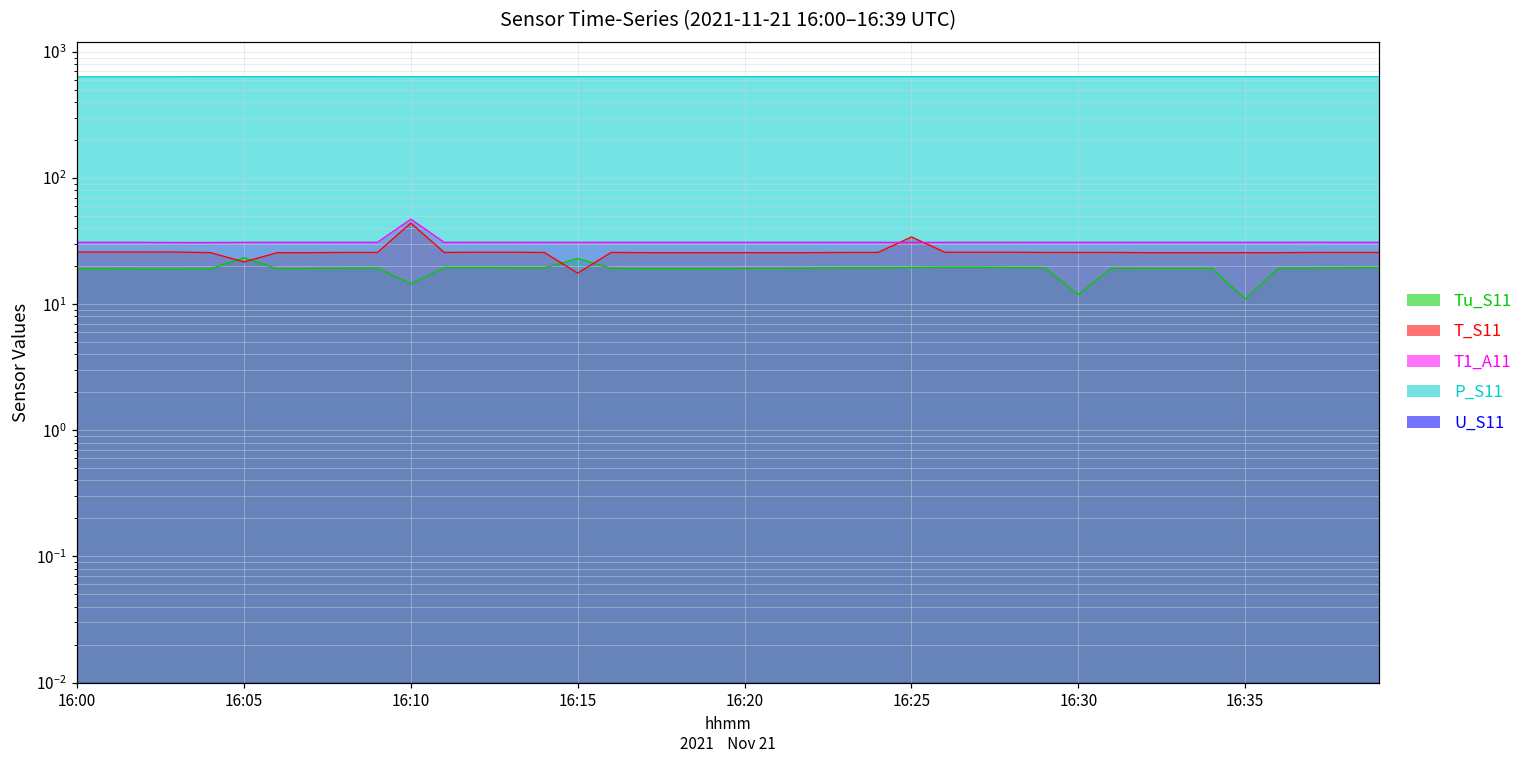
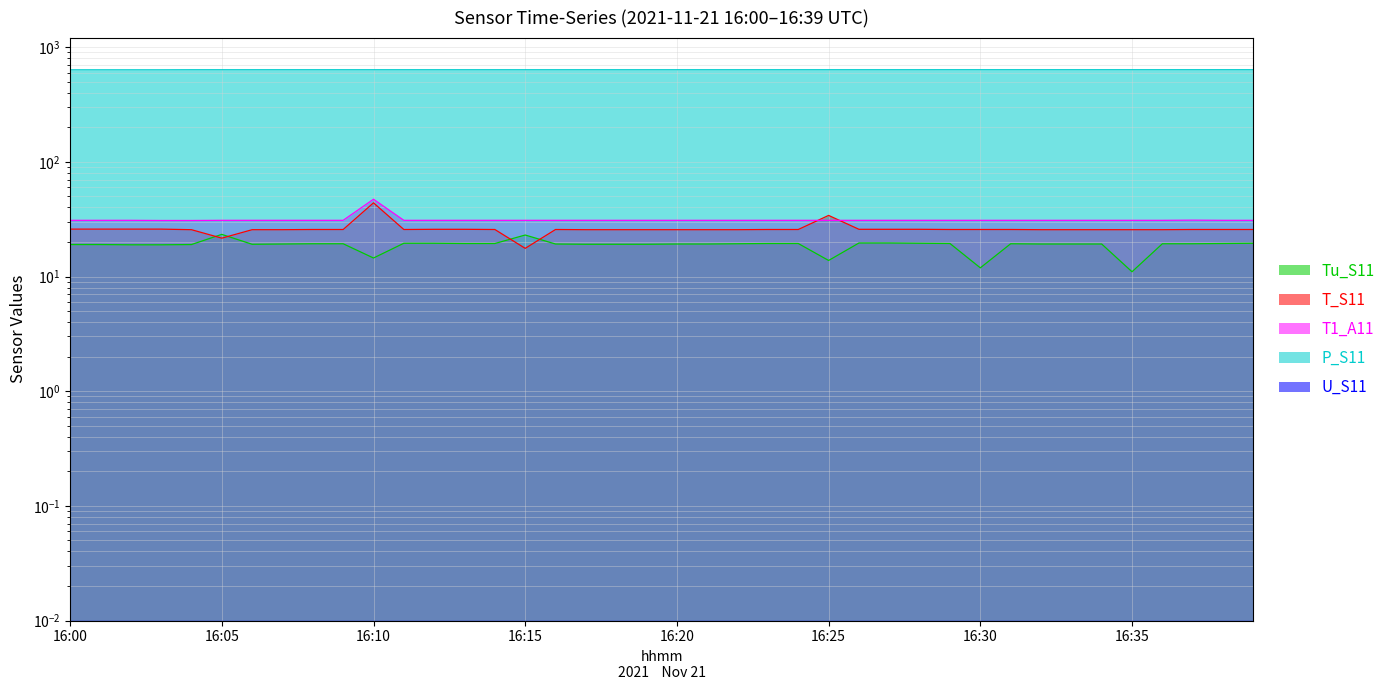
  {
    "Tu_S11": {
      "16:00": 19,
      "16:05": 23,
      "16:10": 15,
      "16:15": 23,
      "16:20": 19,
-     "16:25": 20,
+     "16:25": 14,
      "16:30": 12,
      "16:35": 11
    },
    "T_S11": {
      "16:00": 26,
      "16:05": 22,
      "16:10": 44,
      "16:15": 18,
      "16:20": 26,
      "16:25": 34,
      "16:30": 26,
      "16:35": 26
    },
    "T1_A11": {
      "16:00": 31,
      "16:05": 31,
      "16:10": 47,
      "16:15": 31,
      "16:20": 31,
      "16:25": 31,
      "16:30": 31,
      "16:35": 31
    },
    "P_S11": {
      "16:00": 600,
      "16:05": 600,
      "16:10": 600,
      "16:15": 600,
      "16:20": 600,
      "16:25": 600,
      "16:30": 600,
      "16:35": 600
    },
    "U_S11": {
      "16:00": 0.010,
      "16:05": 0.010,
      "16:10": 0.010,
      "16:15": 0.010,
      "16:20": 0.010,
      "16:25": 0.010,
      "16:30": 0.010,
      "16:35": 0.010
    }
  }
